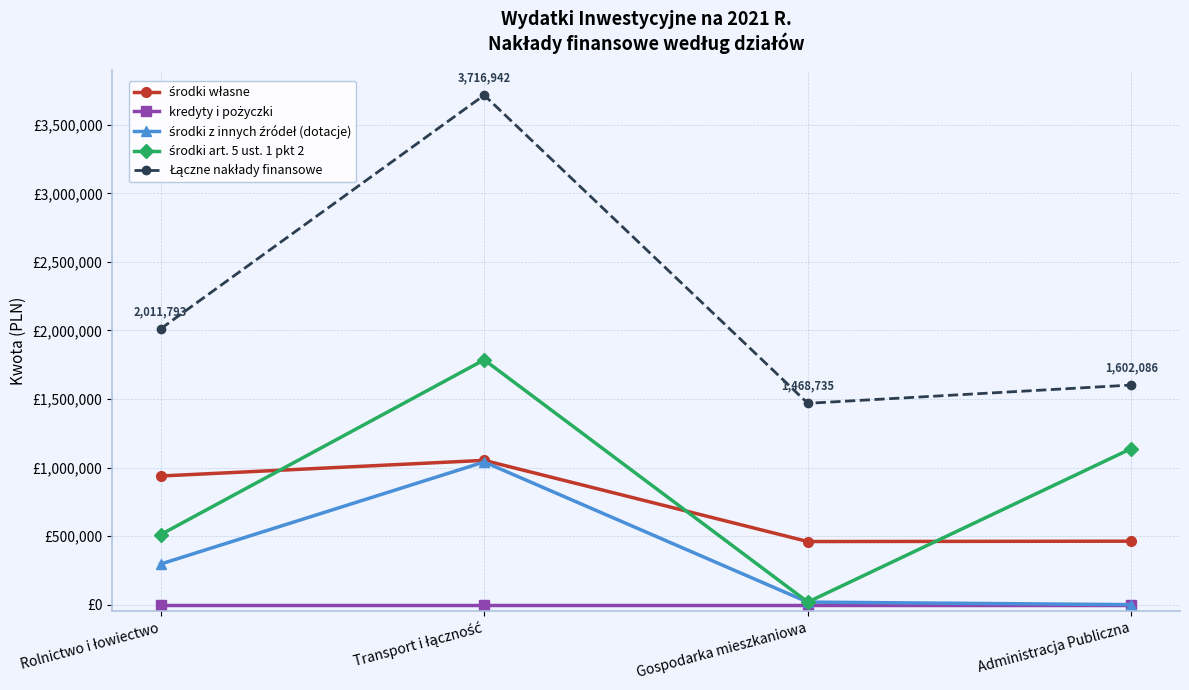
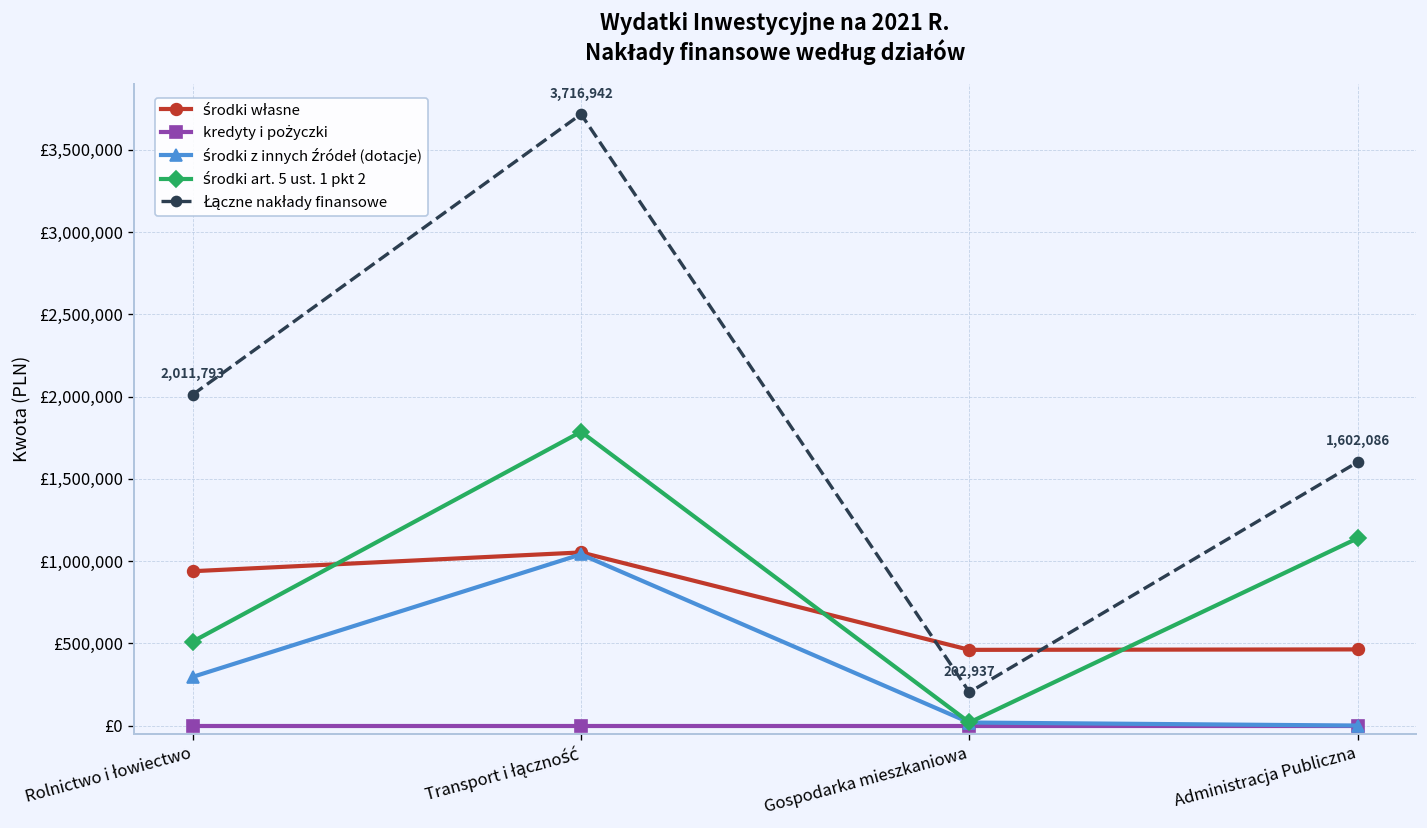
  {
    "środki własne": {
      "Rolnictwo i łowiectwo": "£940,000",
      "Administracja Publiczna": "£460,000"
    },
    "kredyty i pożyczki": {
      "Rolnictwo i łowiectwo": "£0",
      "Transport i łączność": "£0"
    },
    "środki z innych źródeł (dotacje)": {
      "Rolnictwo i łowiectwo": "£300,000"
    },
    "środki art. 5 ust. 1 pkt 2": {
      "Rolnictwo i łowiectwo": "£510,000",
      "Transport i łączność": "£1,790,000",
      "Administracja Publiczna": "£1,140,000"
    },
    "Łączne nakłady finansowe": {
      "Rolnictwo i łowiectwo": "2,011,793",
      "Transport i łączność": "3,716,942",
-     "Gospodarka mieszkaniowa": "1,468,735",
+     "Gospodarka mieszkaniowa": "202,937",
      "Administracja Publiczna": "1,602,086"
    }
  }
